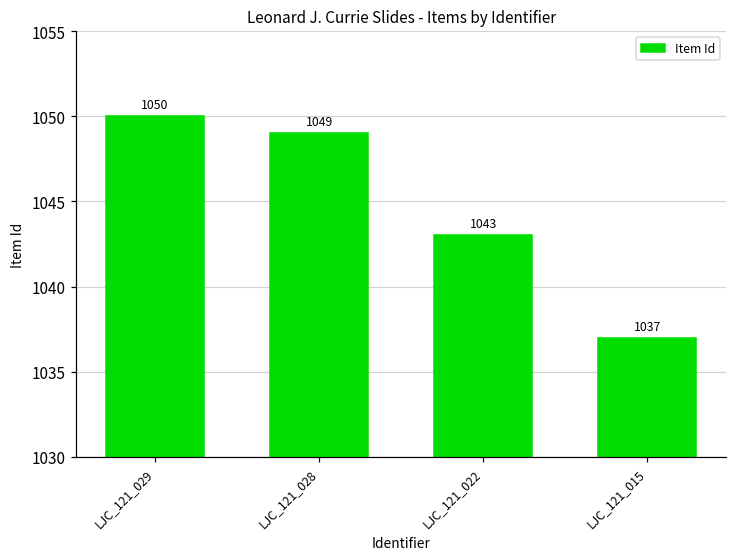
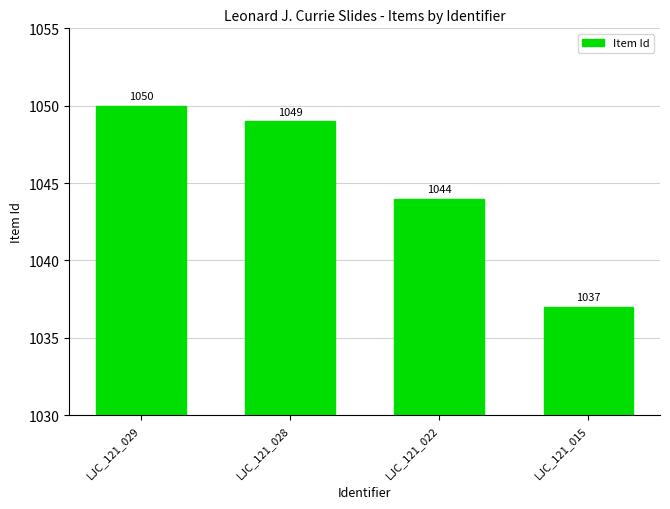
  {
    "LJC_121_029": 1050,
    "LJC_121_028": 1049,
-   "LJC_121_022": 1043,
+   "LJC_121_022": 1044,
    "LJC_121_015": 1037
  }
